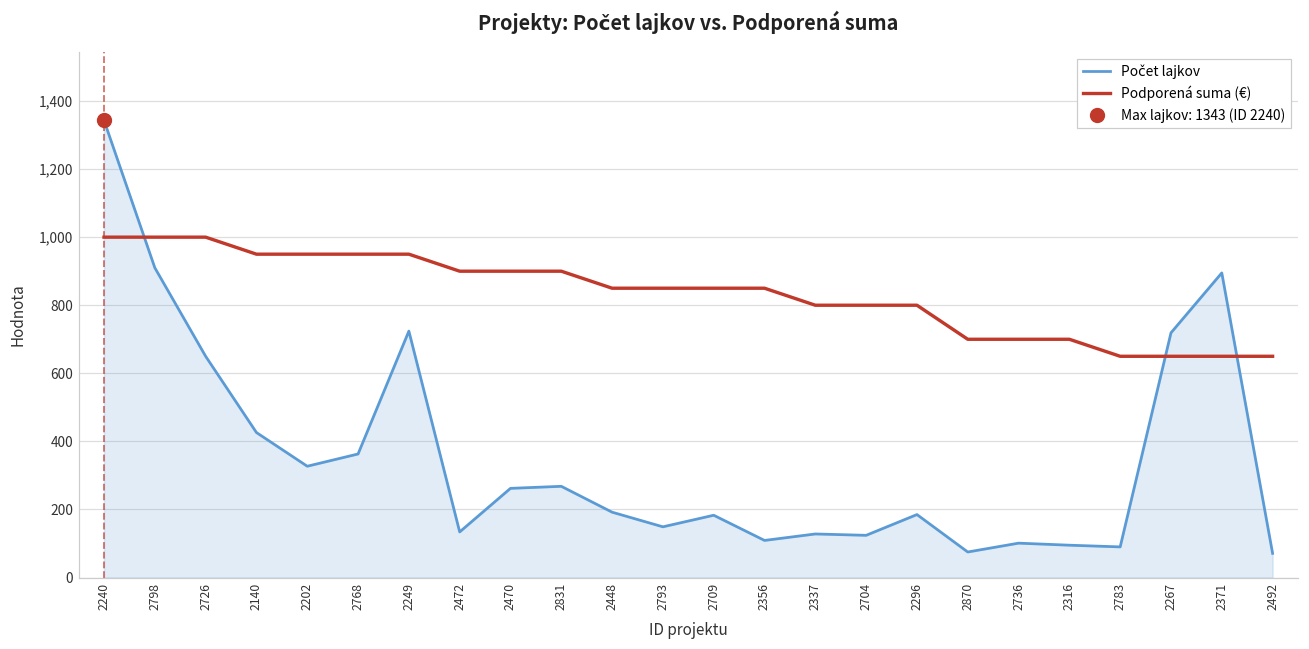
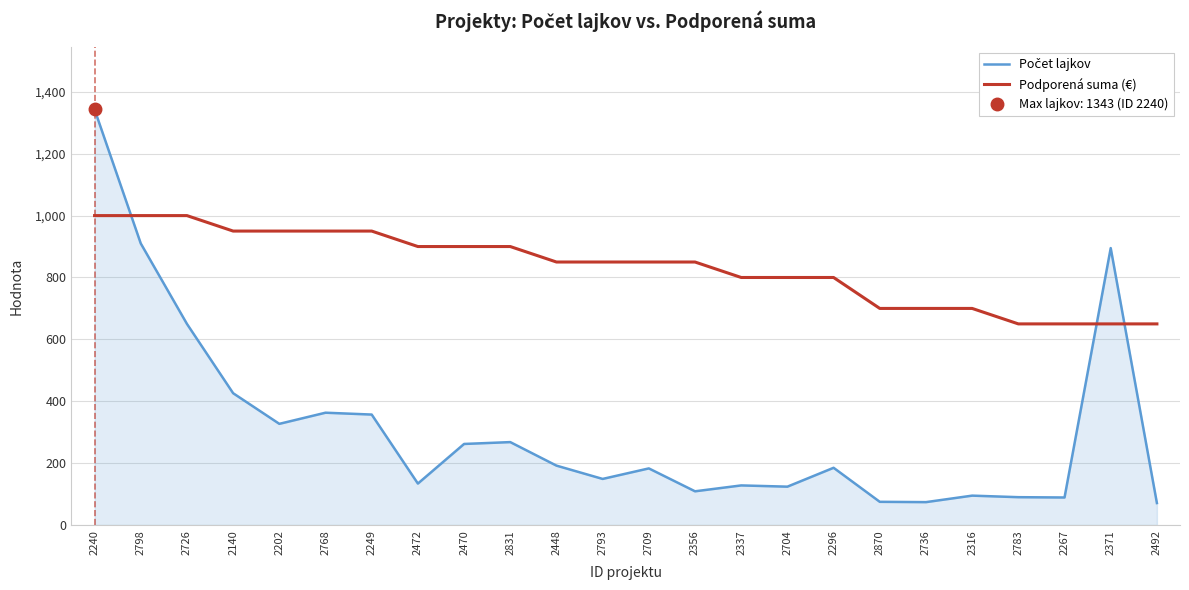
  {
    "Počet lajkov": {
      "2798": 910,
      "2726": 650,
      "2140": 430,
      "2202": 330,
      "2768": 360,
-     "2249": 720,
+     "2249": 360,
      "2472": 130,
      "2470": 260,
      "2831": 270,
      "2448": 190,
      "2793": 150,
      "2709": 180,
      "2356": 110,
      "2337": 130,
      "2704": 120,
      "2296": 190,
      "2870": 80,
-     "2736": 100,
+     "2736": 70,
      "2316": 100,
      "2783": 90,
-     "2267": 720,
+     "2267": 90,
      "2371": 900,
      "2492": 70
    }
  }
